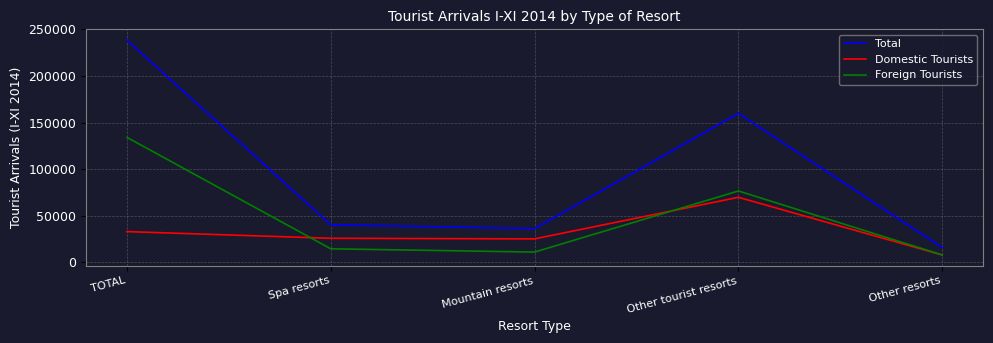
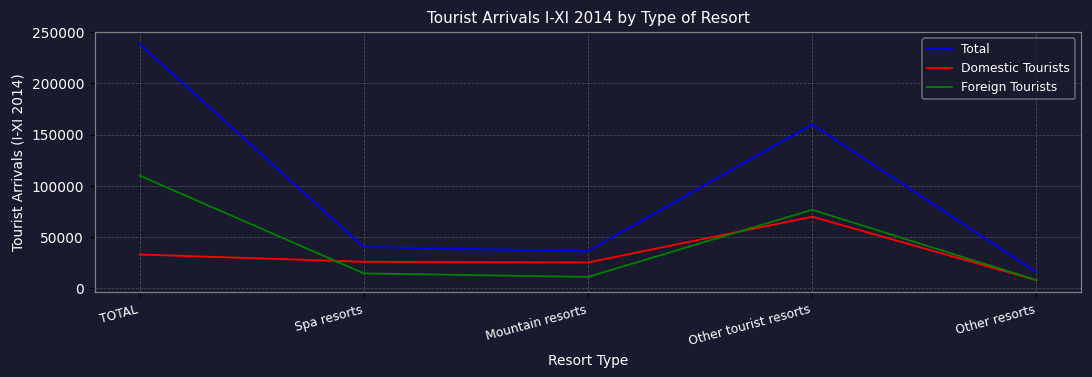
  {
    "Total": {
      "TOTAL": 240000,
      "Spa resorts": 40000,
      "Mountain resorts": 40000,
      "Other tourist resorts": 160000,
      "Other resorts": 20000
    },
    "Domestic Tourists": {
      "TOTAL": 30000,
      "Spa resorts": 30000,
      "Mountain resorts": 30000,
      "Other tourist resorts": 70000
    },
    "Foreign Tourists": {
-     "TOTAL": 130000,
+     "TOTAL": 110000,
      "Spa resorts": 10000,
      "Mountain resorts": 10000,
      "Other tourist resorts": 80000
    }
  }
